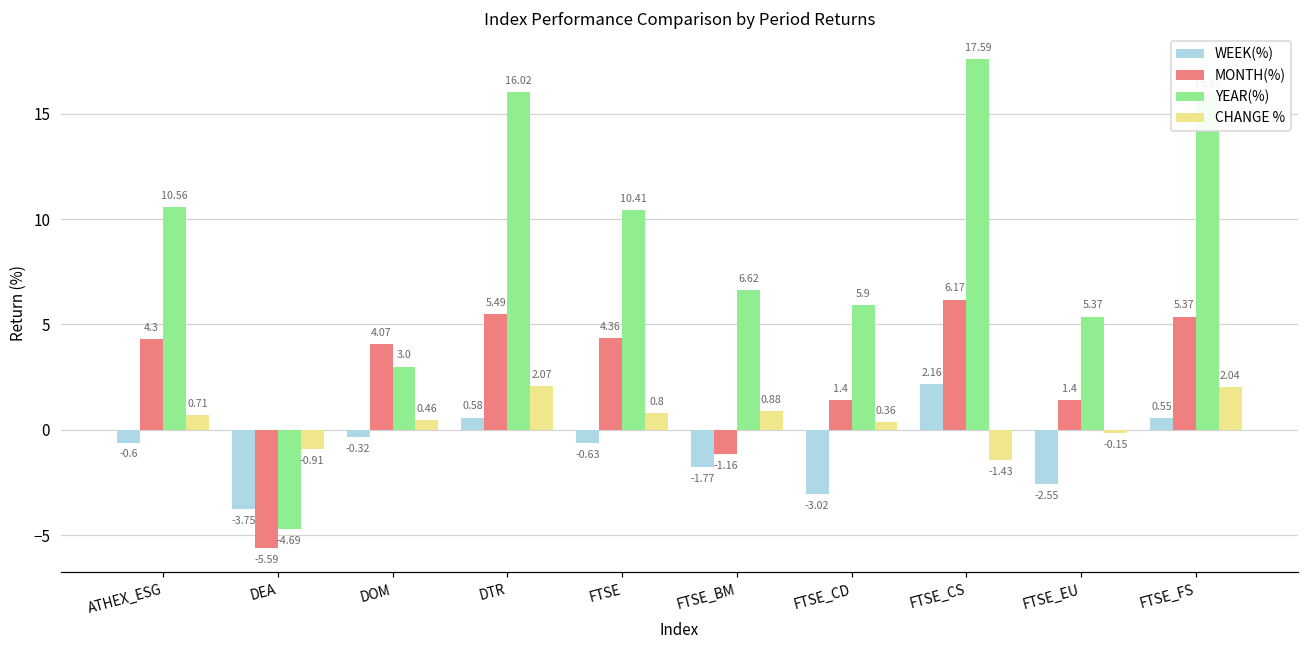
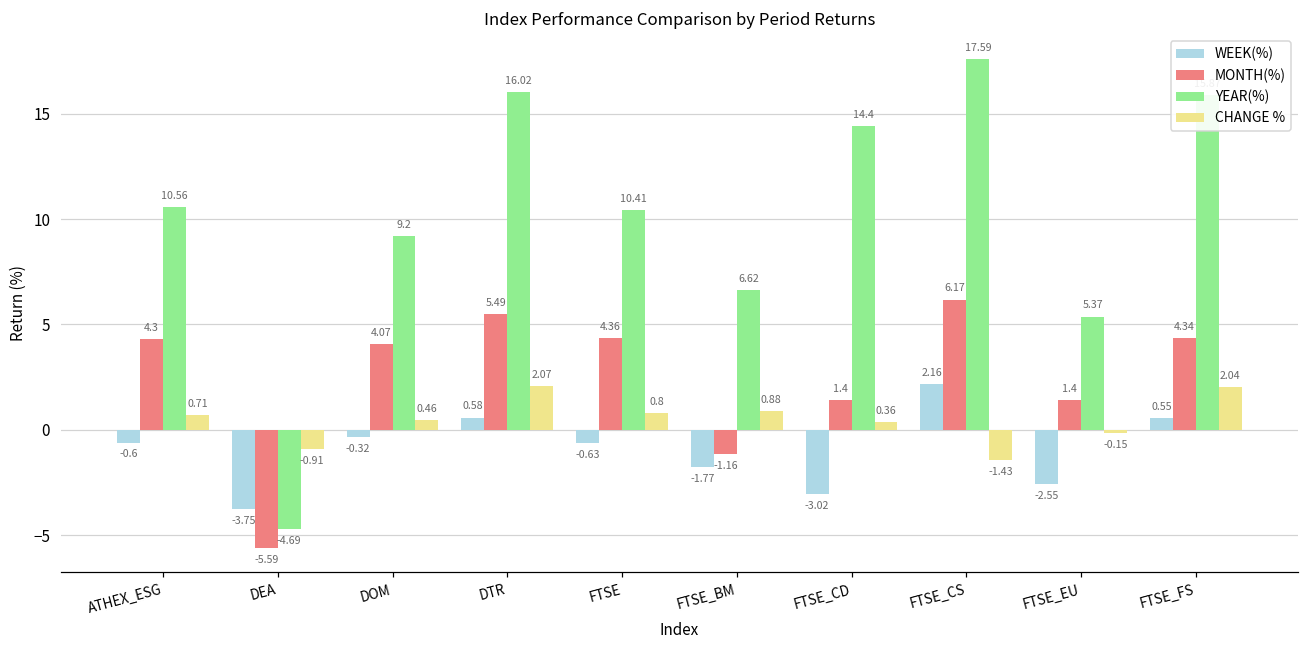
  {
    "WEEK(%)": {
      "ATHEX_ESG": -0.6,
      "DEA": -3.75,
      "DOM": -0.32,
      "DTR": 0.58,
      "FTSE": -0.63,
      "FTSE_BM": -1.77,
      "FTSE_CD": -3.02,
      "FTSE_CS": 2.16,
      "FTSE_EU": -2.55,
      "FTSE_FS": 0.55
    },
    "MONTH(%)": {
      "ATHEX_ESG": 4.3,
      "DEA": -5.59,
      "DOM": 4.07,
      "DTR": 5.49,
      "FTSE": 4.36,
      "FTSE_BM": -1.16,
      "FTSE_CD": 1.4,
      "FTSE_CS": 6.17,
      "FTSE_EU": 1.4,
-     "FTSE_FS": 5.37
+     "FTSE_FS": 4.34
    },
    "YEAR(%)": {
      "ATHEX_ESG": 10.56,
      "DEA": -4.69,
-     "DOM": 3.0,
+     "DOM": 9.2,
      "DTR": 16.02,
      "FTSE": 10.41,
      "FTSE_BM": 6.62,
-     "FTSE_CD": 5.9,
+     "FTSE_CD": 14.4,
      "FTSE_CS": 17.59,
      "FTSE_EU": 5.37
    },
    "CHANGE %": {
      "ATHEX_ESG": 0.71,
      "DEA": -0.91,
      "DOM": 0.46,
      "DTR": 2.07,
      "FTSE": 0.8,
      "FTSE_BM": 0.88,
      "FTSE_CD": 0.36,
      "FTSE_CS": -1.43,
      "FTSE_EU": -0.15,
      "FTSE_FS": 2.04
    }
  }
